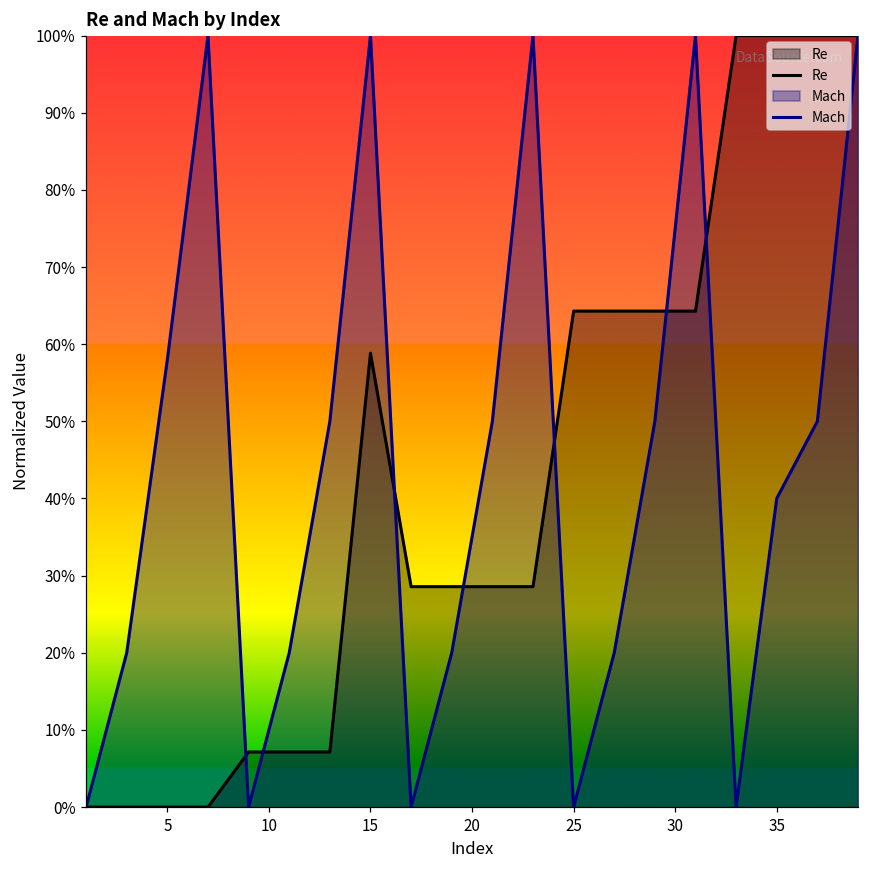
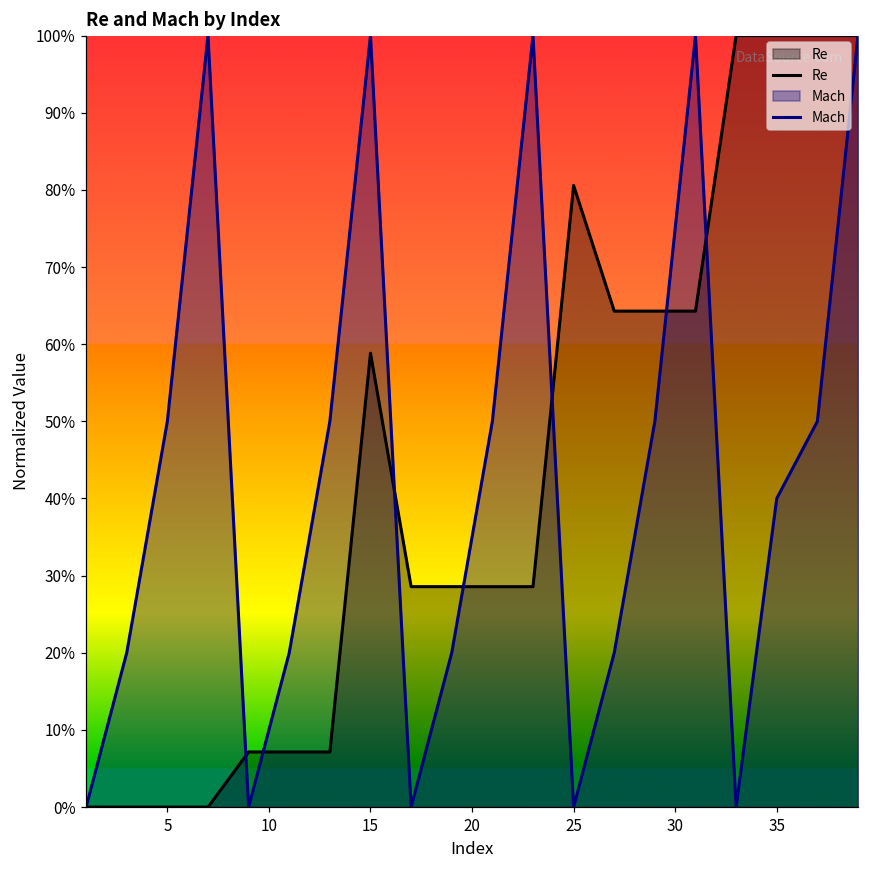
  {
    "Re": {
      "5": "0%",
      "15": "59%",
-     "25": "64%",
+     "25": "81%",
      "35": "100%"
    },
    "Mach": {
-     "5": "58%",
+     "5": "50%",
      "15": "100%",
      "25": "0%",
      "35": "40%"
    }
  }
